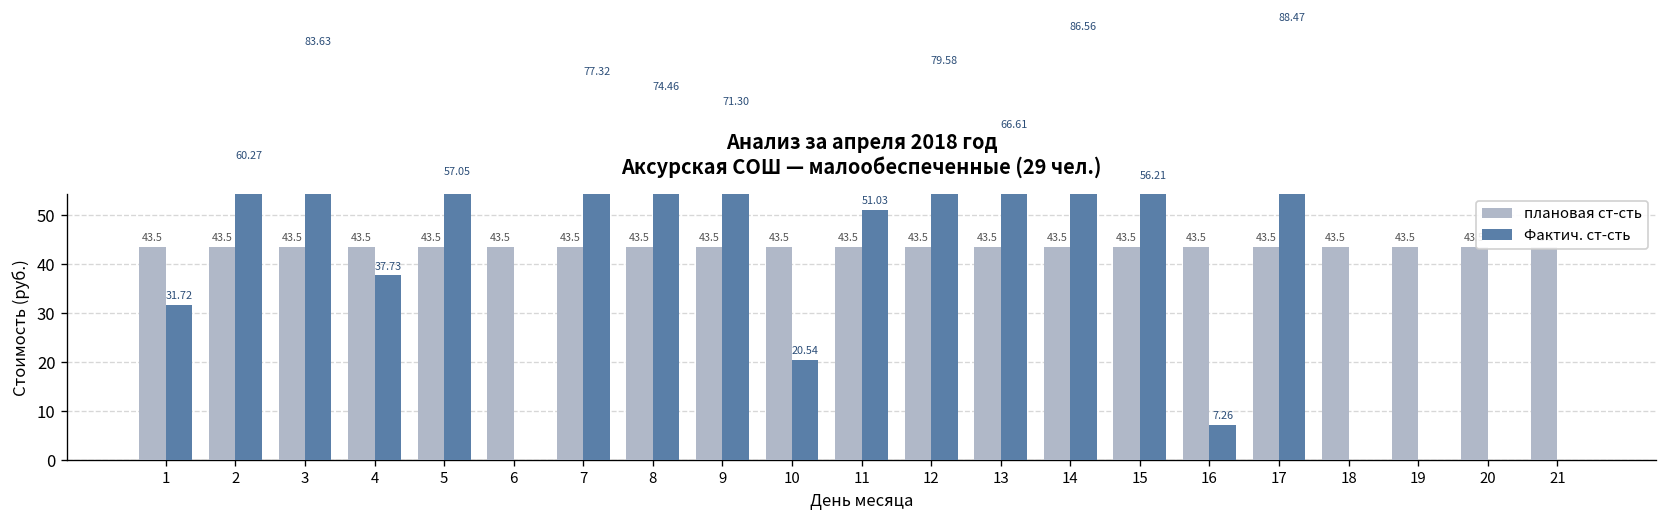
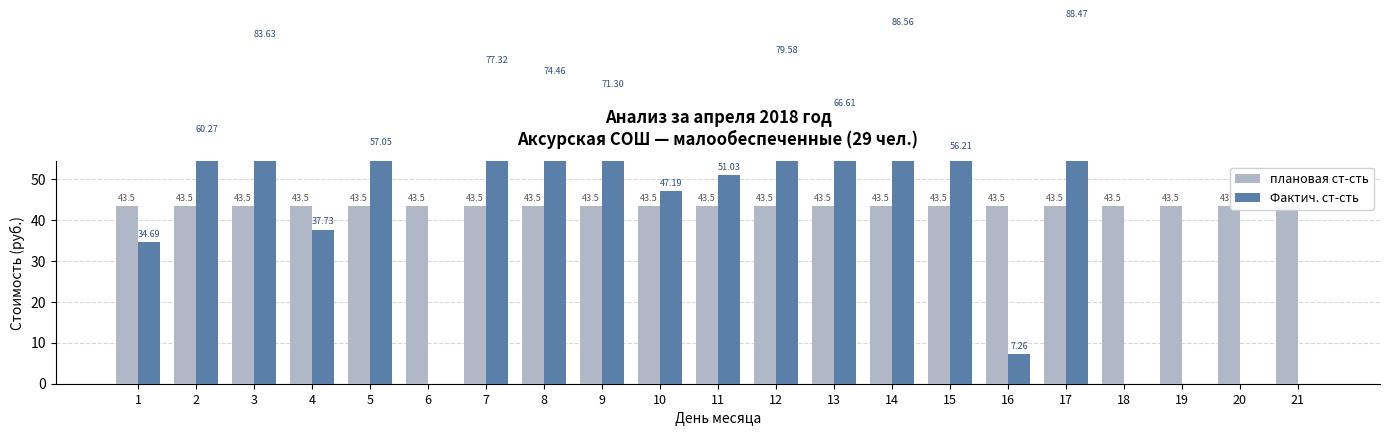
  {
    "плановая ст-сть": {
      "1": 43.5,
      "2": 43.5,
      "3": 43.5,
      "4": 43.5,
      "5": 43.5,
      "6": 43.5,
      "7": 43.5,
      "8": 43.5,
      "9": 43.5,
      "10": 43.5,
      "11": 43.5,
      "12": 43.5,
      "13": 43.5,
      "14": 43.5,
      "15": 43.5,
      "16": 43.5,
      "17": 43.5,
      "18": 43.5,
      "19": 43.5
    },
    "Фактич. ст-сть": {
-     "1": 31.72,
+     "1": 34.69,
      "4": 37.73,
-     "10": 20.54,
+     "10": 47.19,
      "11": 51.03,
      "16": 7.26
    }
  }
